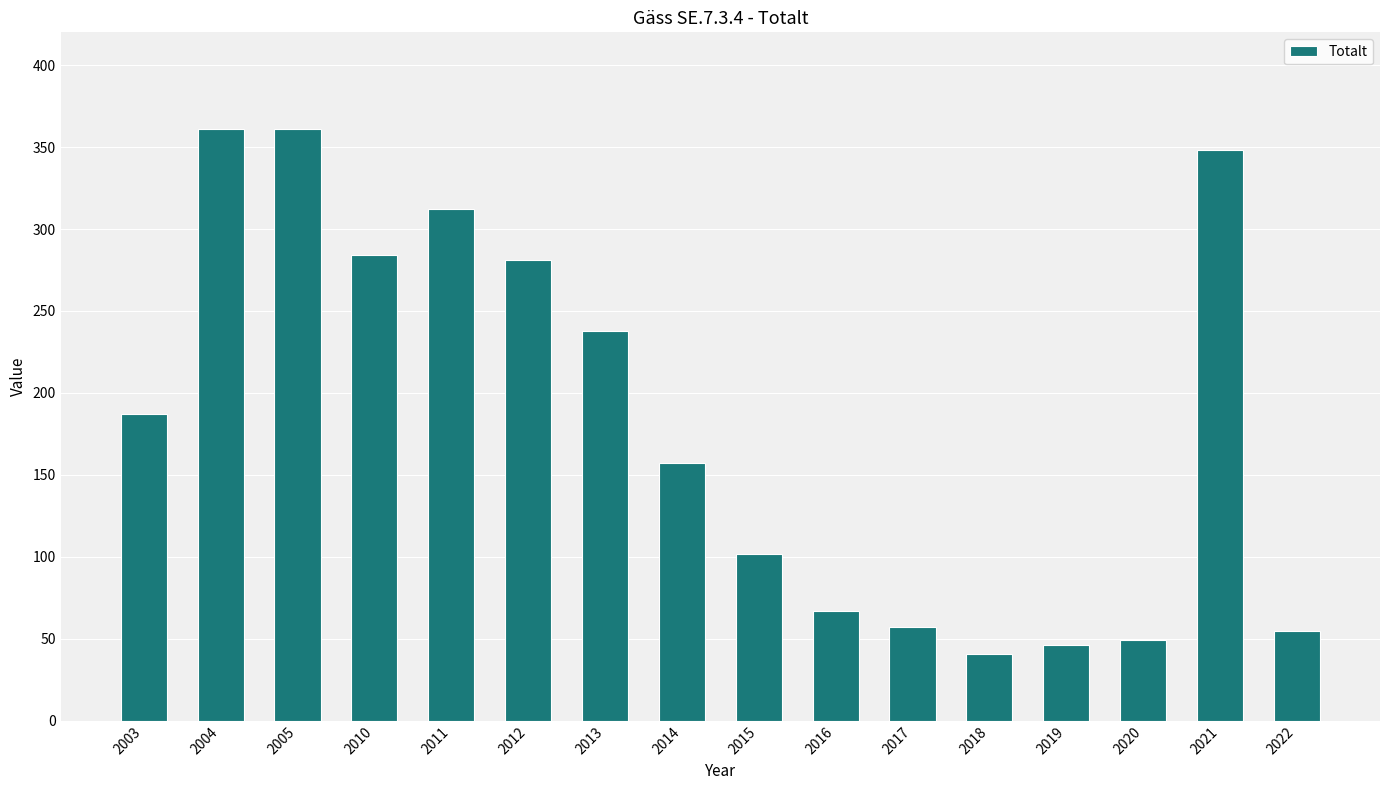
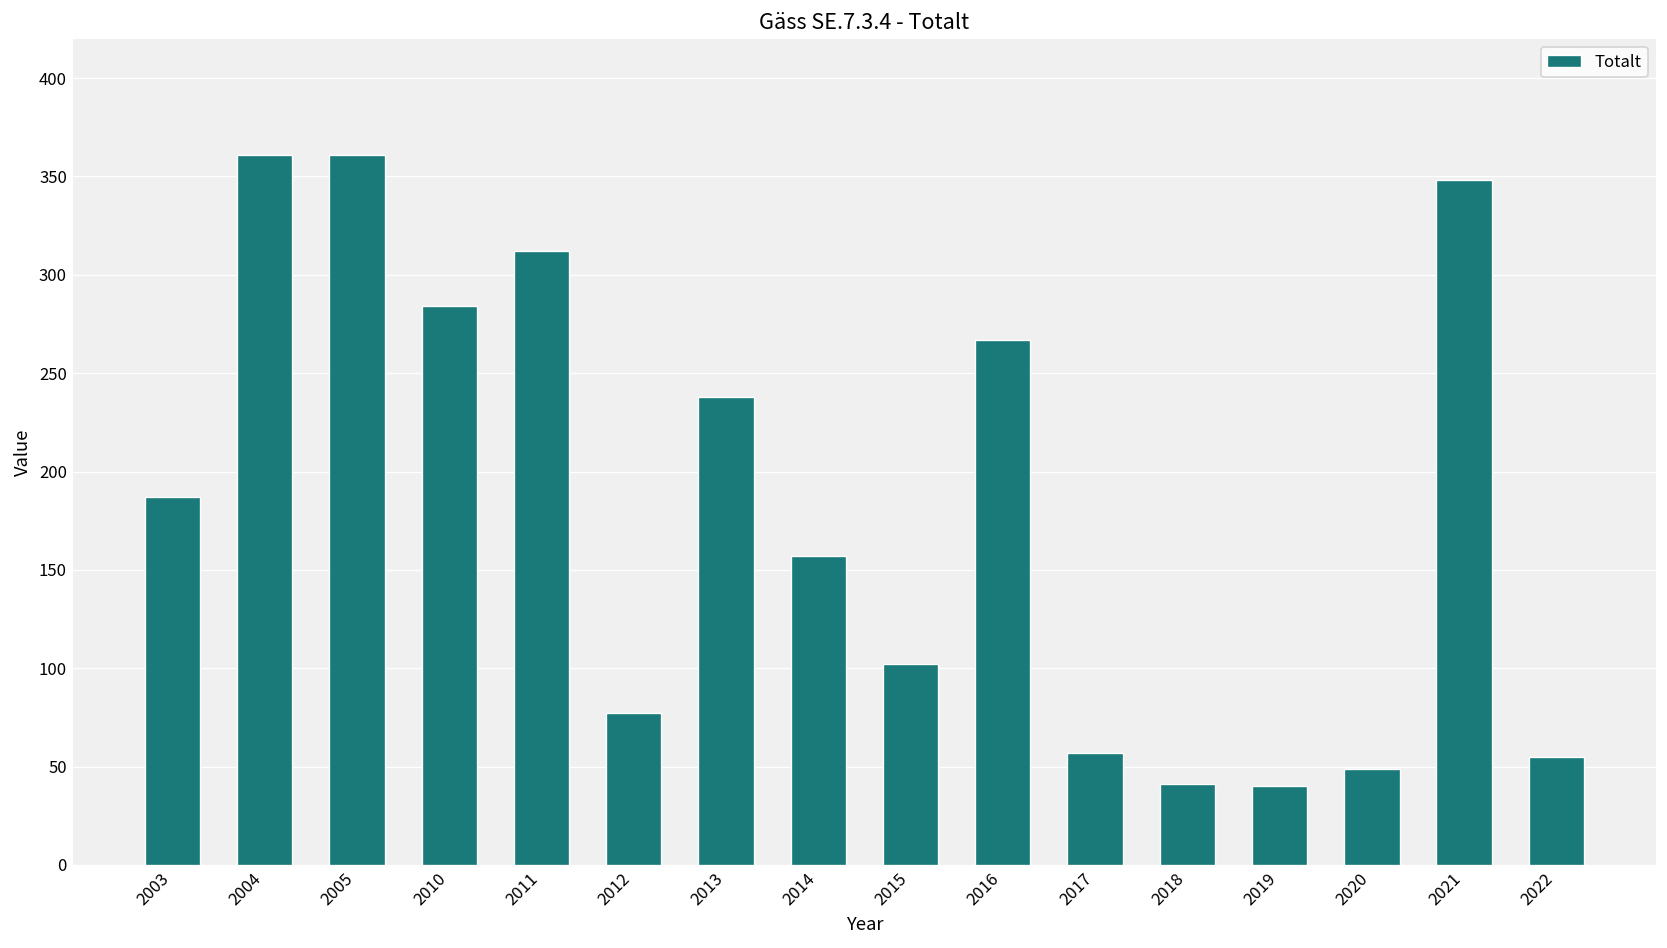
  {
    "2003": 187,
    "2004": 361,
    "2005": 361,
    "2010": 284,
    "2011": 312,
-   "2012": 281,
+   "2012": 77,
    "2013": 238,
    "2014": 157,
    "2015": 102,
-   "2016": 67,
+   "2016": 267,
    "2017": 57,
    "2018": 41,
-   "2019": 46,
+   "2019": 40,
    "2020": 49,
    "2021": 348,
    "2022": 55
  }
